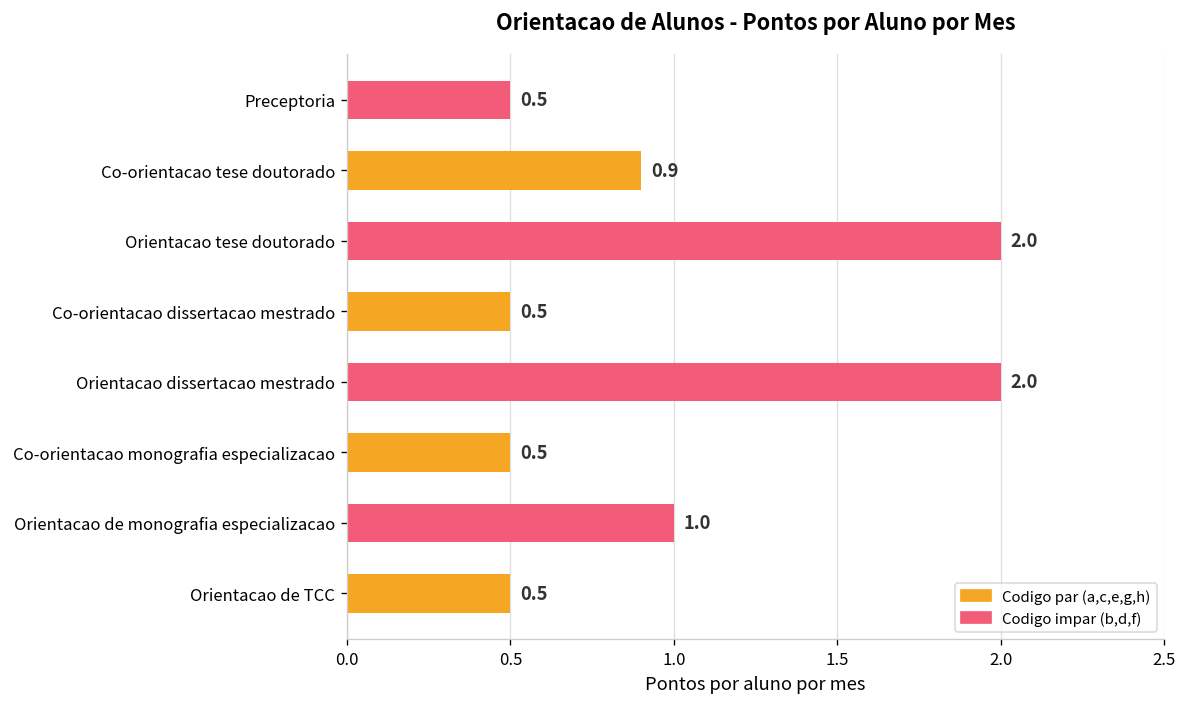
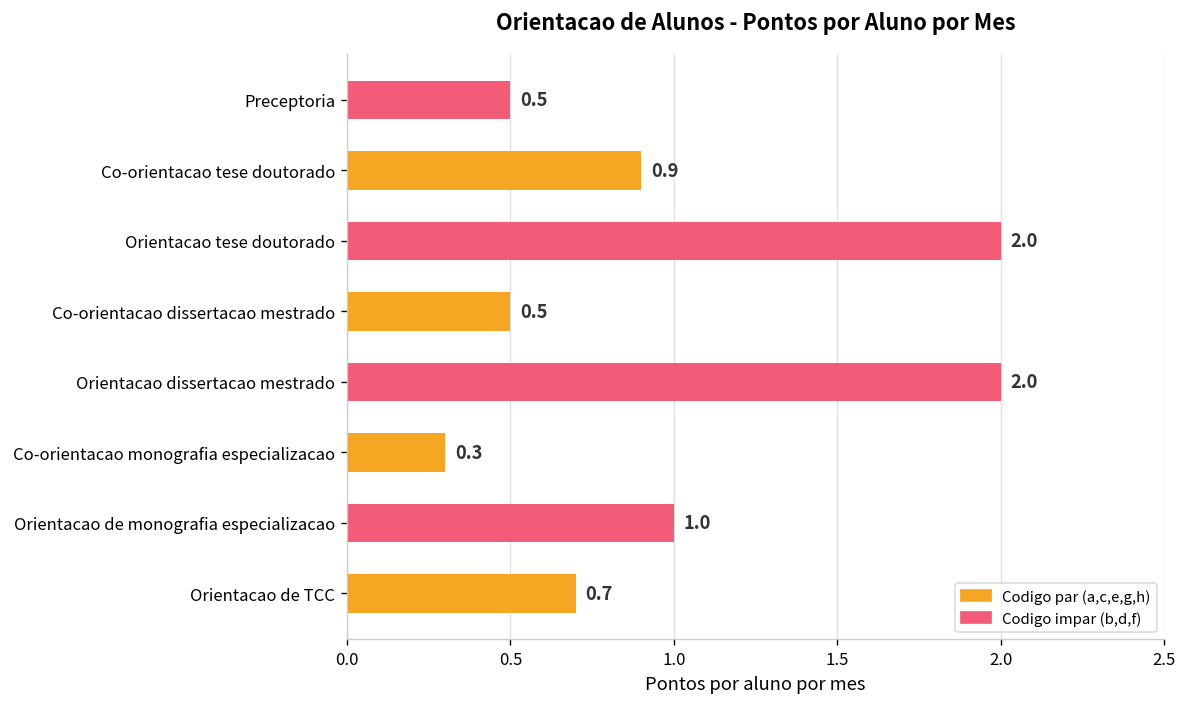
  {
    "Preceptoria": 0.5,
    "Co-orientacao tese doutorado": 0.9,
    "Orientacao tese doutorado": 2.0,
    "Co-orientacao dissertacao mestrado": 0.5,
    "Orientacao dissertacao mestrado": 2.0,
-   "Co-orientacao monografia especializacao": 0.5,
+   "Co-orientacao monografia especializacao": 0.3,
    "Orientacao de monografia especializacao": 1.0,
-   "Orientacao de TCC": 0.5
+   "Orientacao de TCC": 0.7
  }
